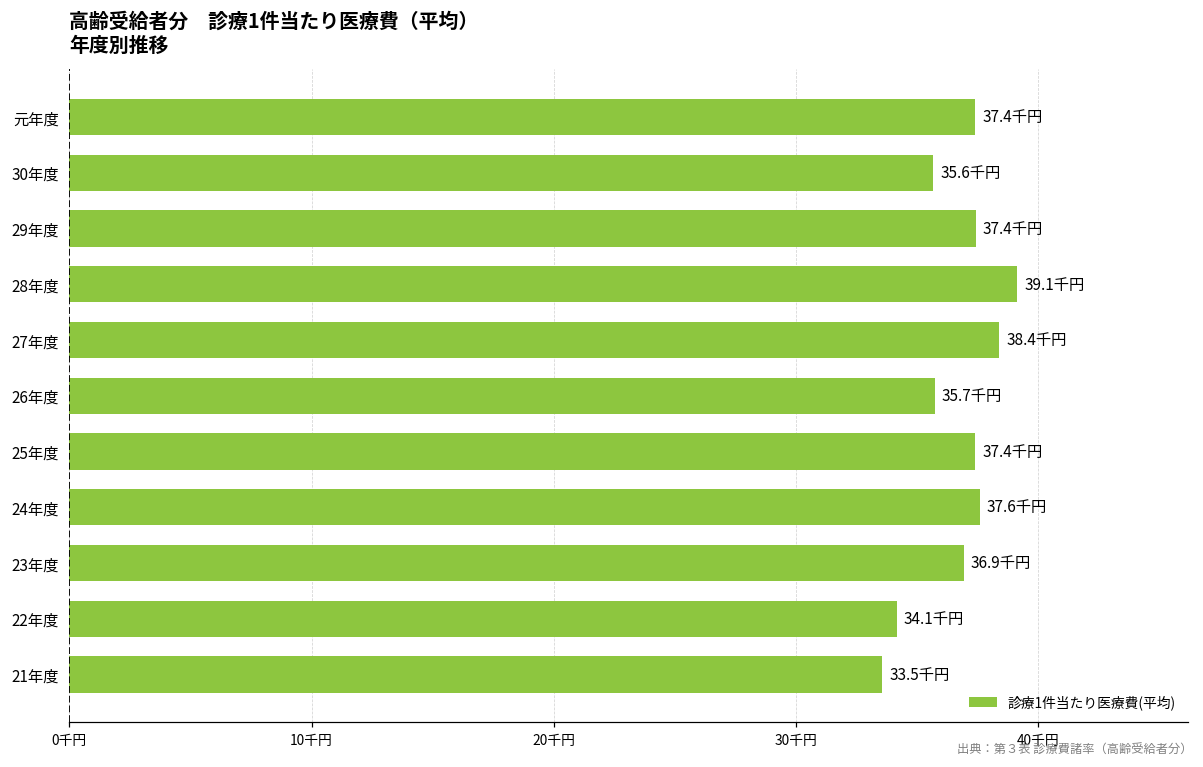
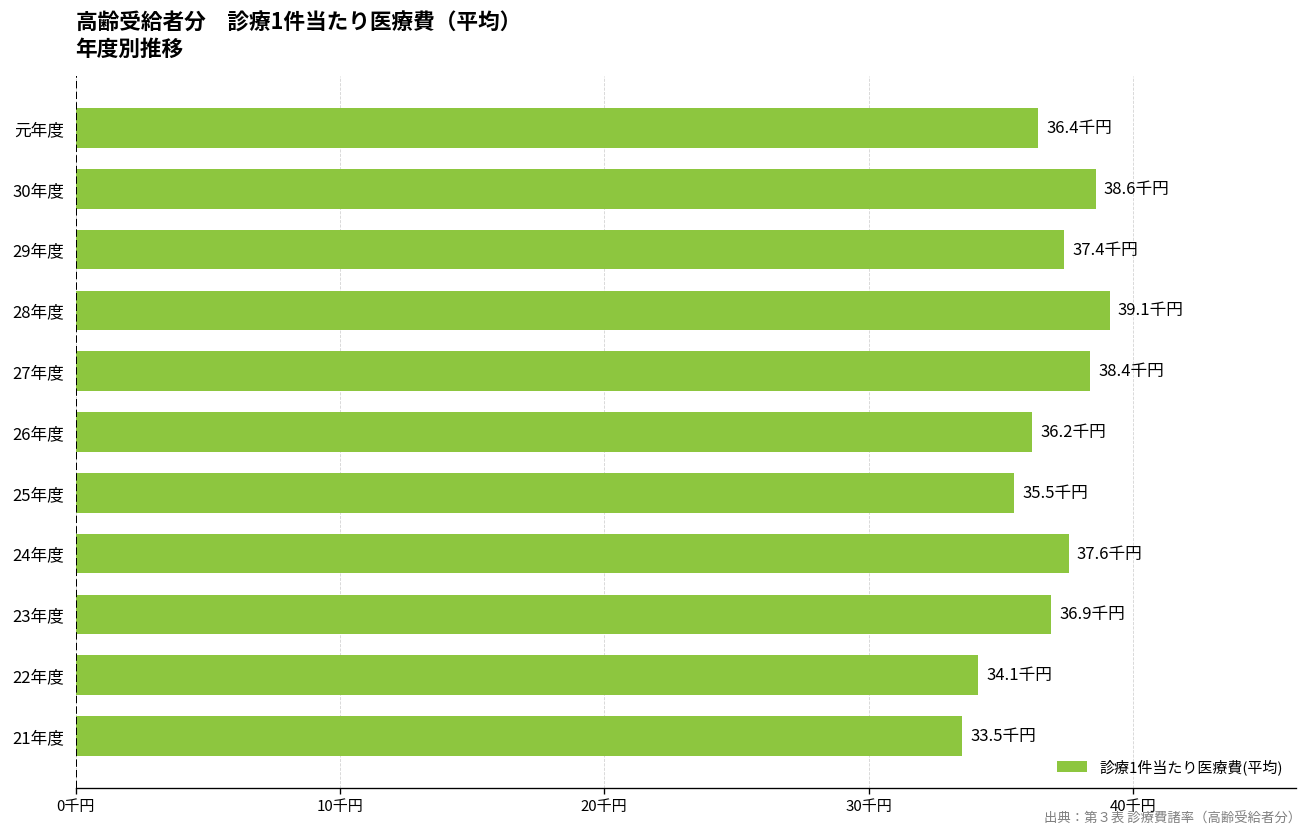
  {
-   "元年度": 37.4,
-   "30年度": 35.6,
+   "元年度": 36.4,
+   "30年度": 38.6,
    "29年度": 37.4,
    "28年度": 39.1,
    "27年度": 38.4,
-   "26年度": 35.7,
-   "25年度": 37.4,
+   "26年度": 36.2,
+   "25年度": 35.5,
    "24年度": 37.6,
    "23年度": 36.9,
    "22年度": 34.1,
    "21年度": 33.5
  }
